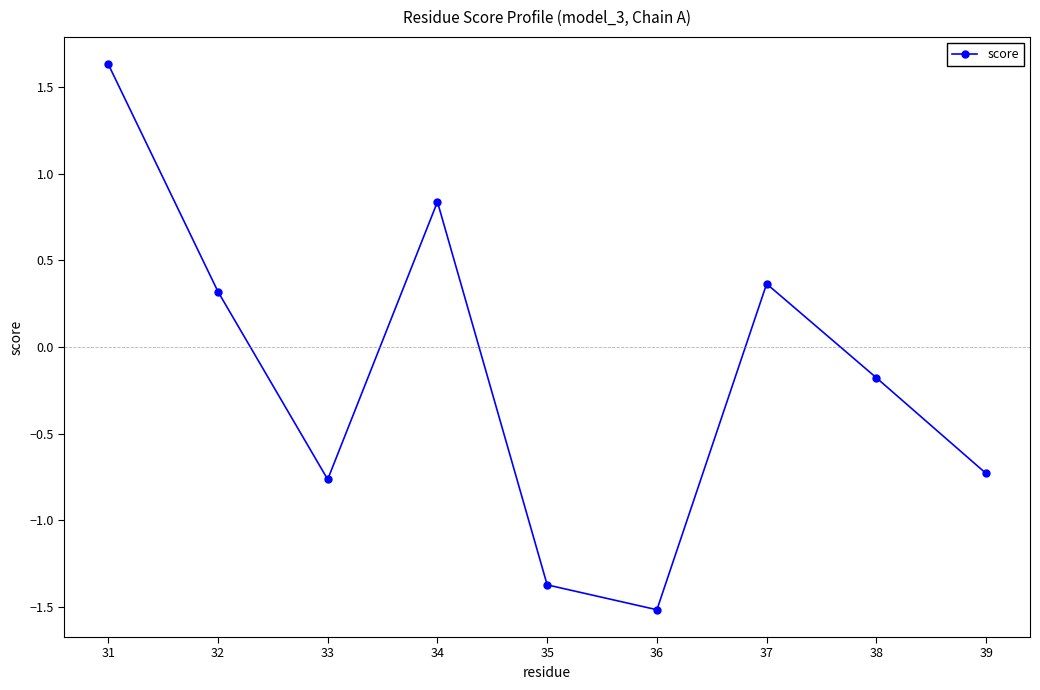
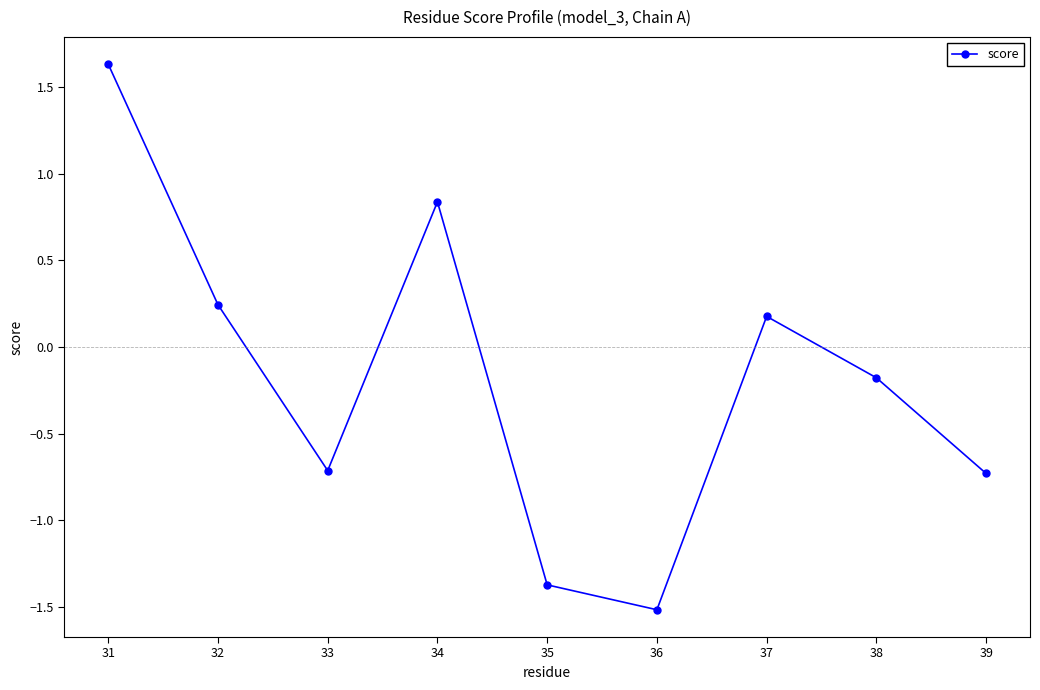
  {
    "31": 1.63,
-   "32": 0.32,
-   "33": -0.76,
+   "32": 0.24,
+   "33": -0.71,
    "34": 0.84,
    "35": -1.37,
    "36": -1.52,
-   "37": 0.36,
+   "37": 0.18,
    "38": -0.18,
    "39": -0.73
  }
